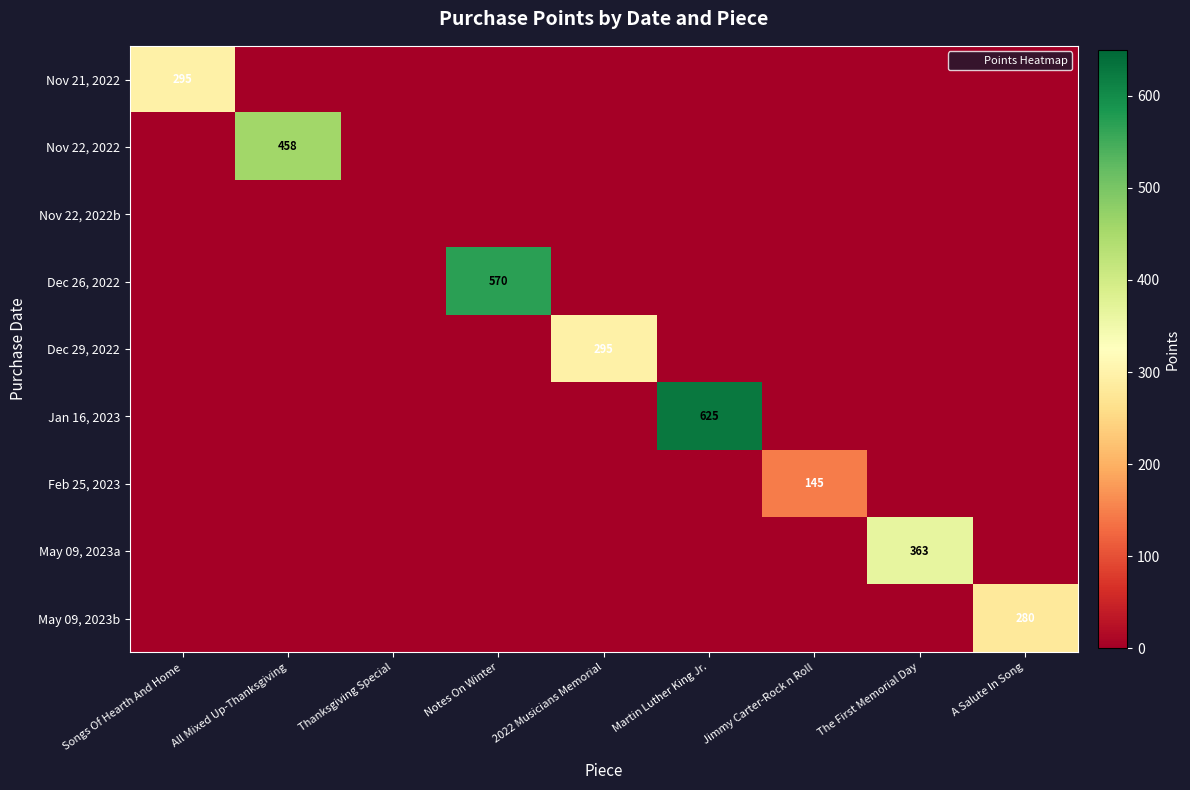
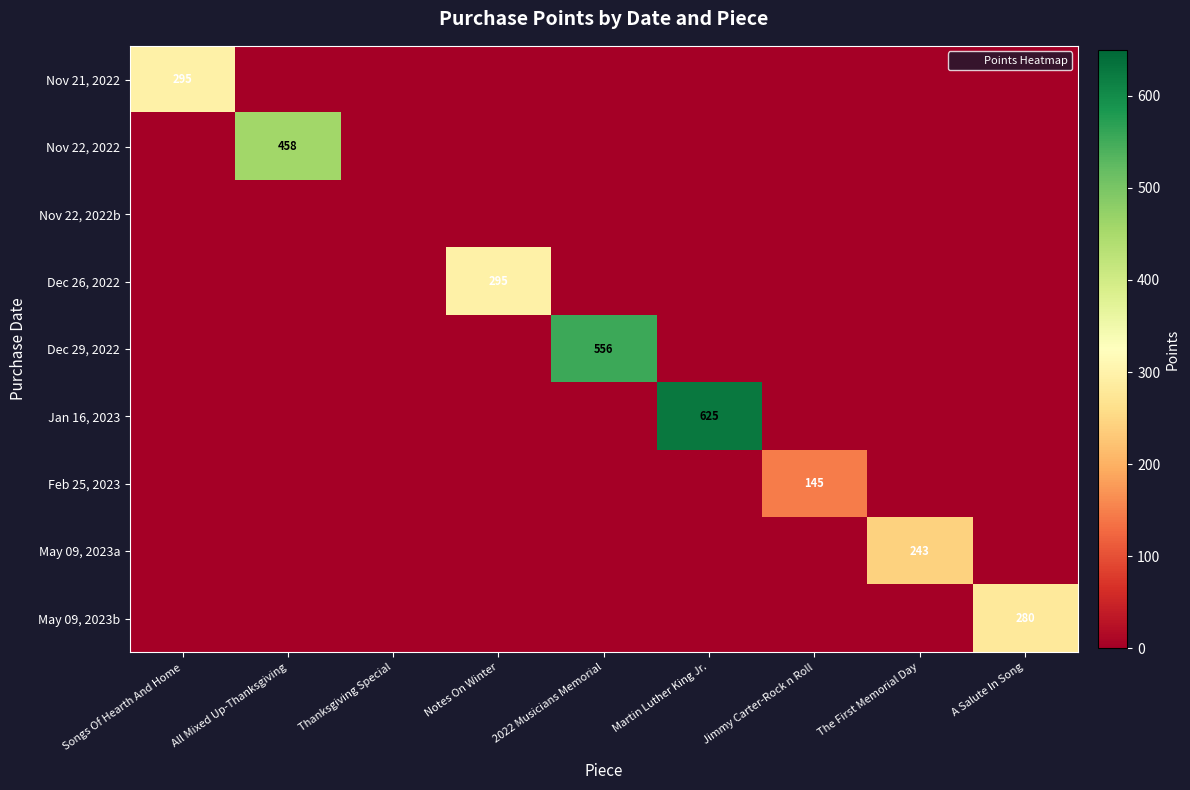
  {
    "Nov 21, 2022": {
      "Songs Of Hearth And Home": 295
    },
    "Nov 22, 2022": {
      "All Mixed Up-Thanksgiving": 458
    },
    "Dec 26, 2022": {
-     "Notes On Winter": 570
+     "Notes On Winter": 295
    },
    "Dec 29, 2022": {
-     "2022 Musicians Memorial": 295
+     "2022 Musicians Memorial": 556
    },
    "Jan 16, 2023": {
      "Martin Luther King Jr.": 625
    },
    "Feb 25, 2023": {
      "Jimmy Carter-Rock n Roll": 145
    },
    "May 09, 2023a": {
-     "The First Memorial Day": 363
+     "The First Memorial Day": 243
    },
    "May 09, 2023b": {
      "A Salute In Song": 280
    }
  }
